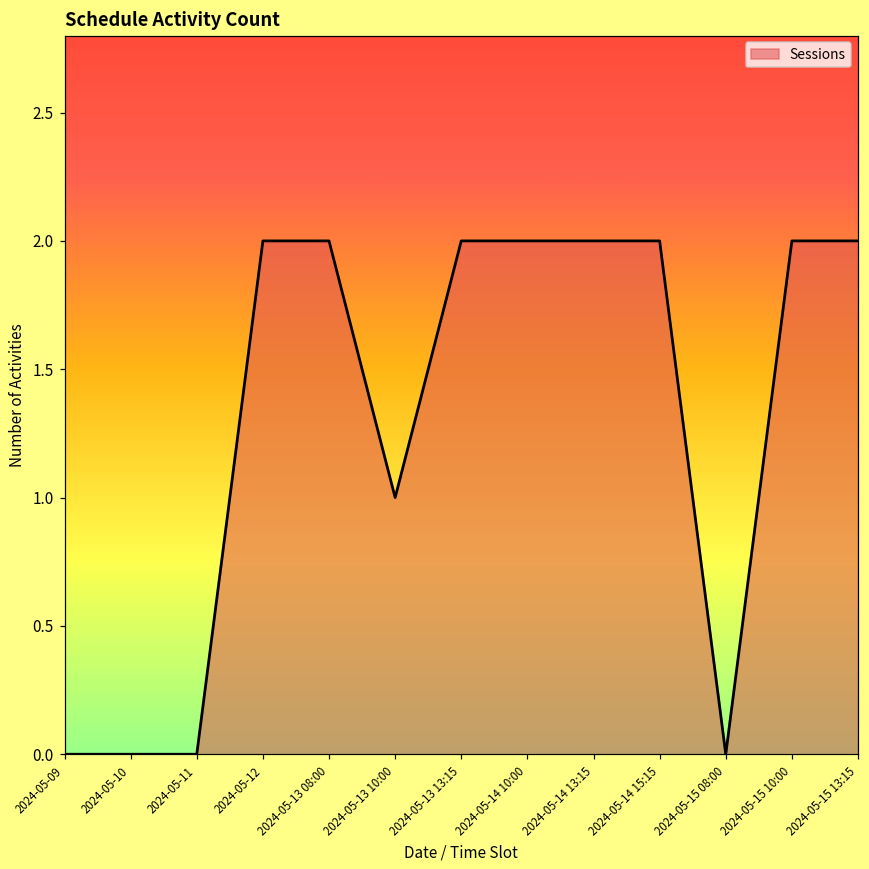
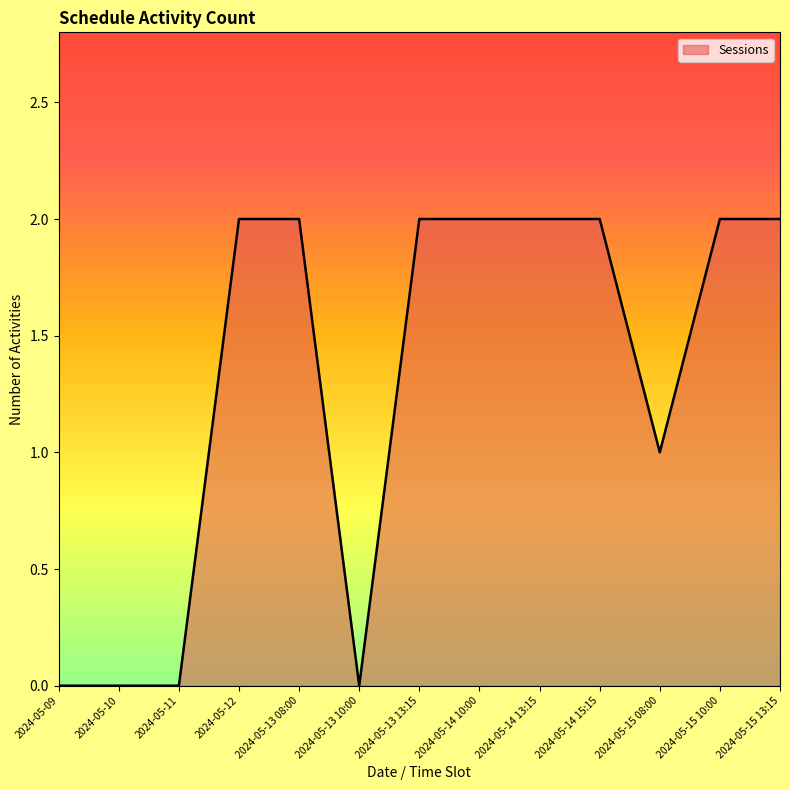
  {
    "2024-05-09": 0,
    "2024-05-10": 0,
    "2024-05-11": 0,
    "2024-05-12": 2,
    "2024-05-13 08:00": 2,
-   "2024-05-13 10:00": 1,
+   "2024-05-13 10:00": 0,
    "2024-05-13 13:15": 2,
    "2024-05-14 10:00": 2,
    "2024-05-14 13:15": 2,
    "2024-05-14 15:15": 2,
-   "2024-05-15 08:00": 0,
+   "2024-05-15 08:00": 1,
    "2024-05-15 10:00": 2,
    "2024-05-15 13:15": 2
  }
